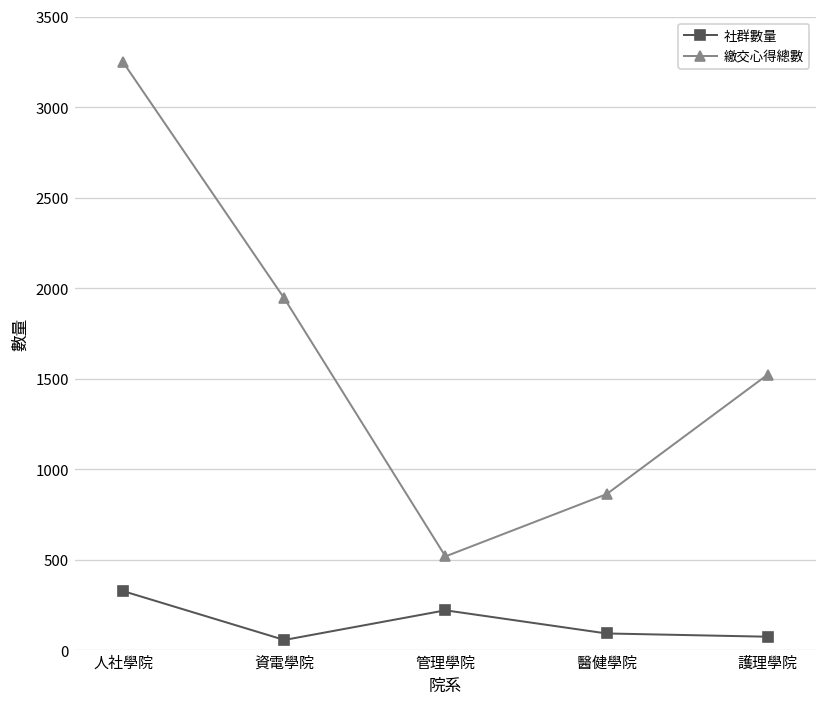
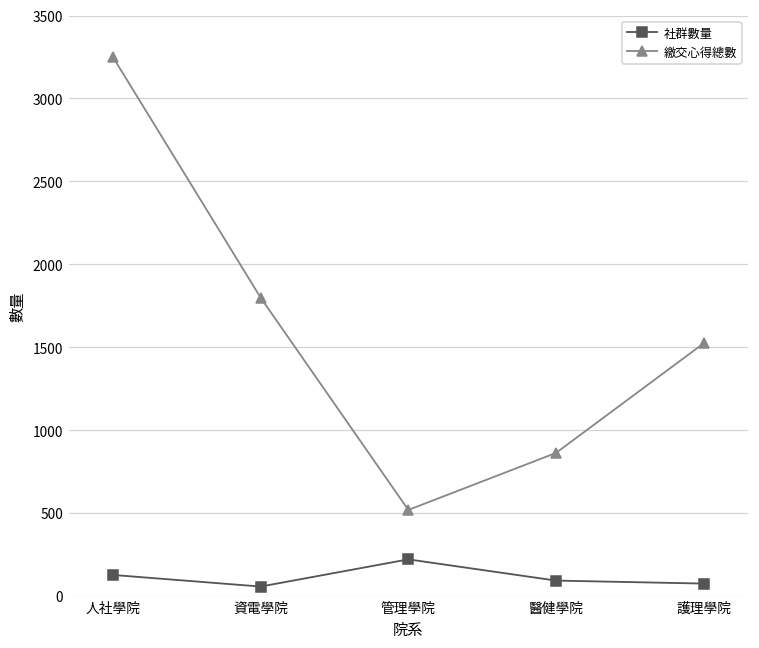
  {
    "社群數量": {
-     "人社學院": 330,
+     "人社學院": 130,
      "資電學院": 60,
      "管理學院": 220,
      "醫健學院": 90,
      "護理學院": 70
    },
    "繳交心得總數": {
      "人社學院": 3250,
-     "資電學院": 1940,
+     "資電學院": 1800,
      "管理學院": 520,
      "醫健學院": 860,
      "護理學院": 1520
    }
  }
